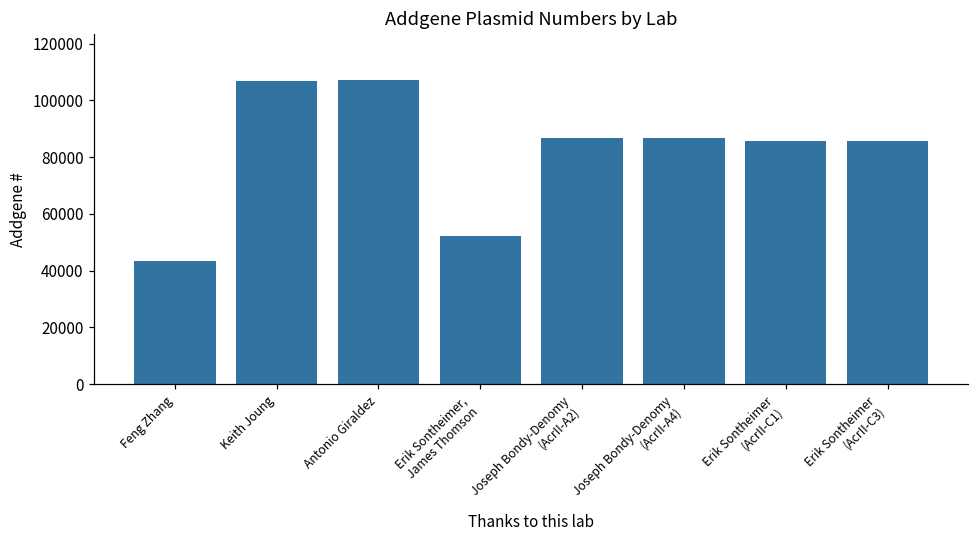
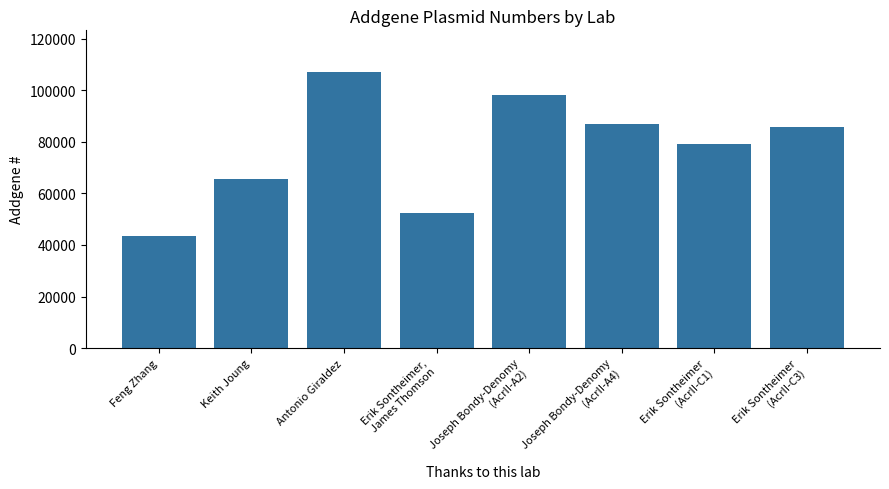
  {
    "Feng Zhang": 44000,
-   "Keith Joung": 107000,
+   "Keith Joung": 66000,
    "Antonio Giraldez": 107000,
    "Erik Sontheimer, James Thomson": 52000,
-   "Joseph Bondy-Denomy (AcrII-A2)": 87000,
+   "Joseph Bondy-Denomy (AcrII-A2)": 98000,
    "Joseph Bondy-Denomy (AcrII-A4)": 87000,
-   "Erik Sontheimer (AcrII-C1)": 86000,
+   "Erik Sontheimer (AcrII-C1)": 79000,
    "Erik Sontheimer (AcrII-C3)": 86000
  }
